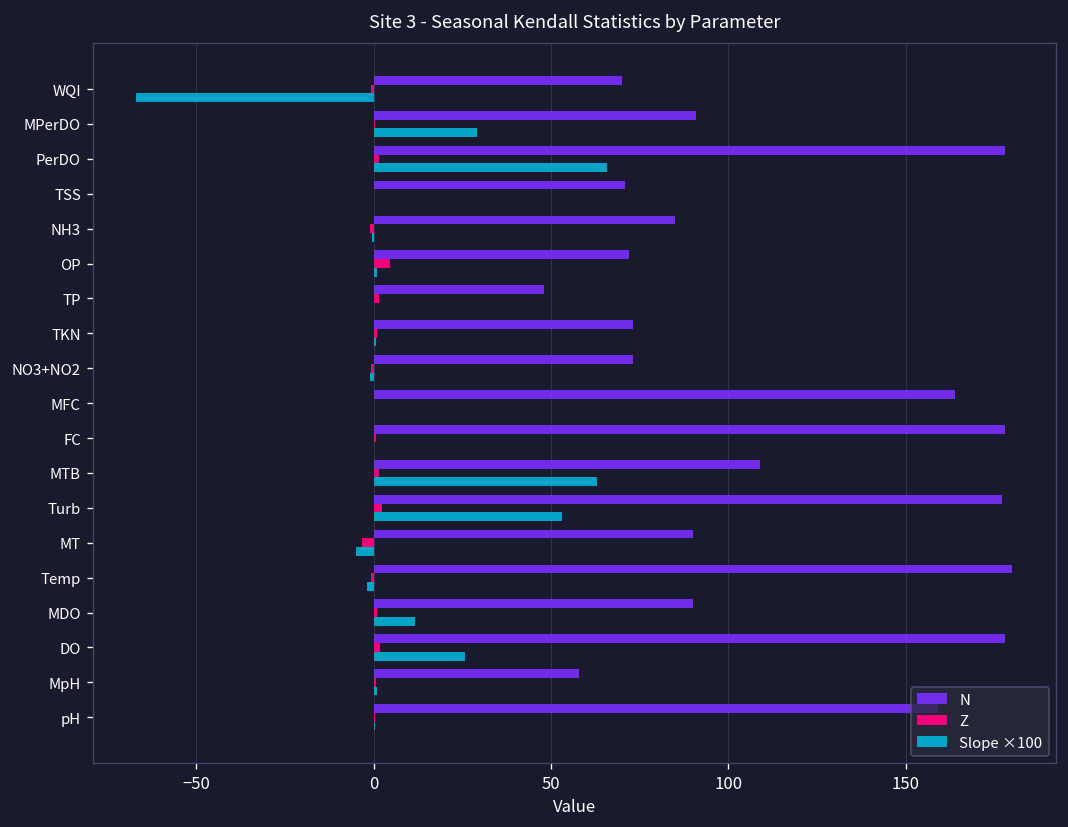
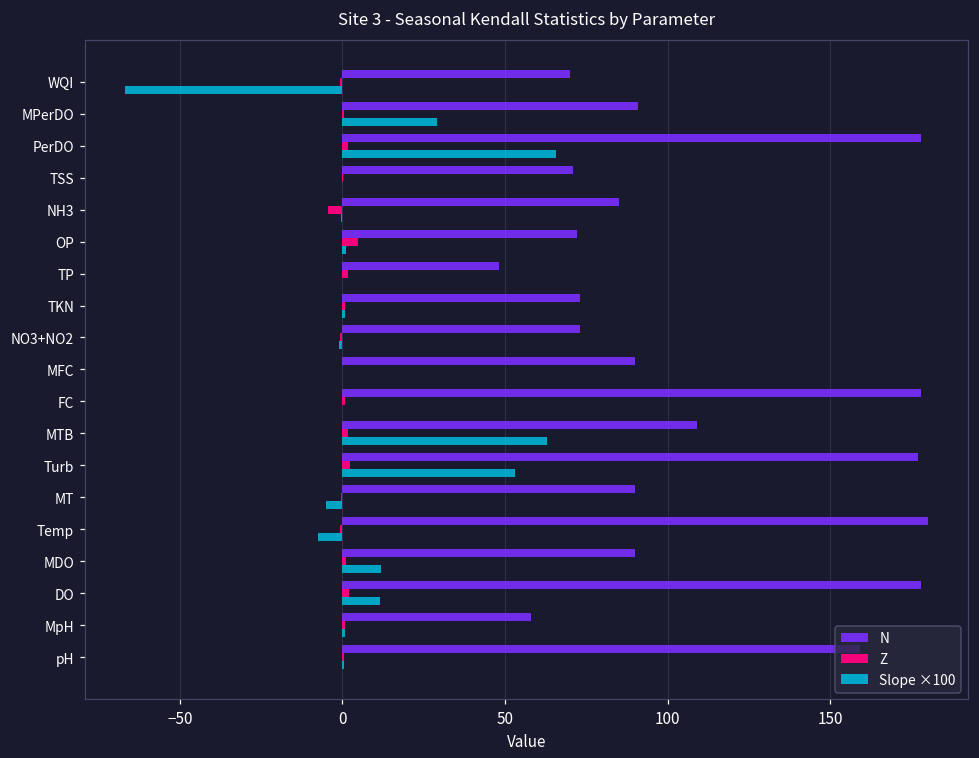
  {
    "N": {
      "WQI": 70,
      "MPerDO": 91,
      "PerDO": 178,
      "TSS": 71,
      "NH3": 85,
      "OP": 72,
      "TP": 48,
      "TKN": 73,
      "NO3+NO2": 73,
-     "MFC": 164,
+     "MFC": 90,
      "FC": 178,
      "MTB": 109,
      "Turb": 177,
      "MT": 90,
      "Temp": 180,
      "MDO": 90,
      "DO": 178,
      "MpH": 58
    },
    "Z": {
      "PerDO": 2,
-     "NH3": -1,
+     "NH3": -4,
      "OP": 5,
      "TP": 2,
      "TKN": 1,
      "MFC": 0,
      "MTB": 2,
      "Turb": 2,
-     "MT": -3,
+     "MT": 0,
      "MDO": 1,
      "DO": 2
    },
    "Slope ×100": {
      "WQI": -67,
      "MPerDO": 29,
      "PerDO": 66,
      "TSS": 0,
      "OP": 1,
      "TP": 0,
      "NO3+NO2": -1,
      "MFC": 0,
      "FC": 0,
      "MTB": 63,
      "Turb": 53,
      "MT": -5,
-     "Temp": -2,
+     "Temp": -8,
      "MDO": 12,
-     "DO": 26,
+     "DO": 12,
      "MpH": 1
    }
  }
